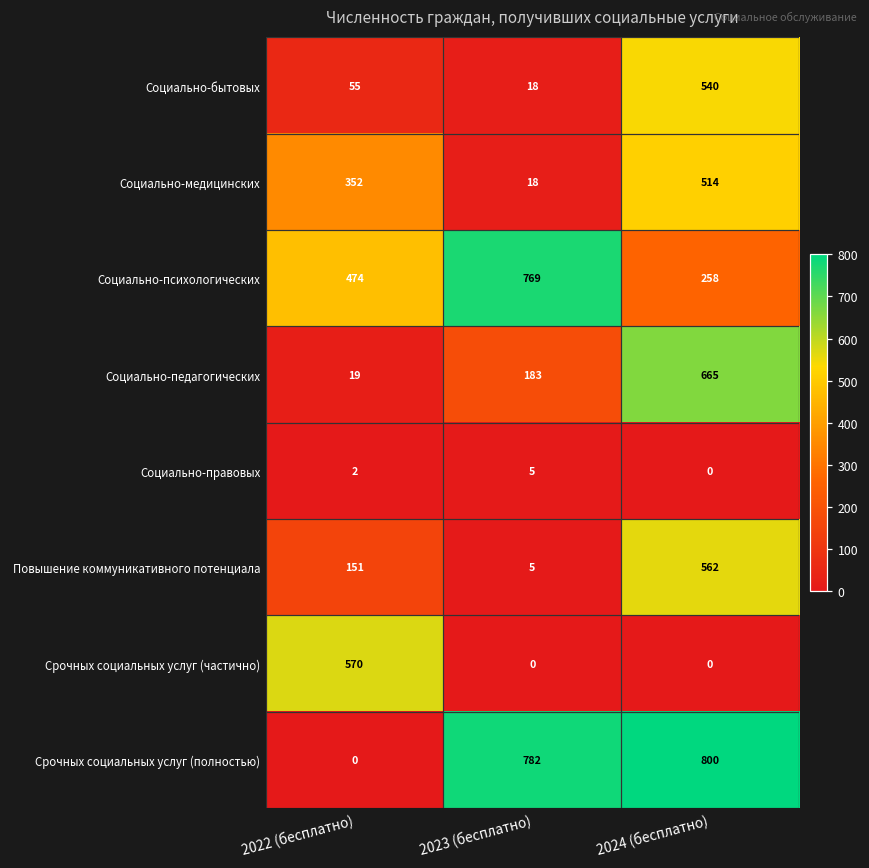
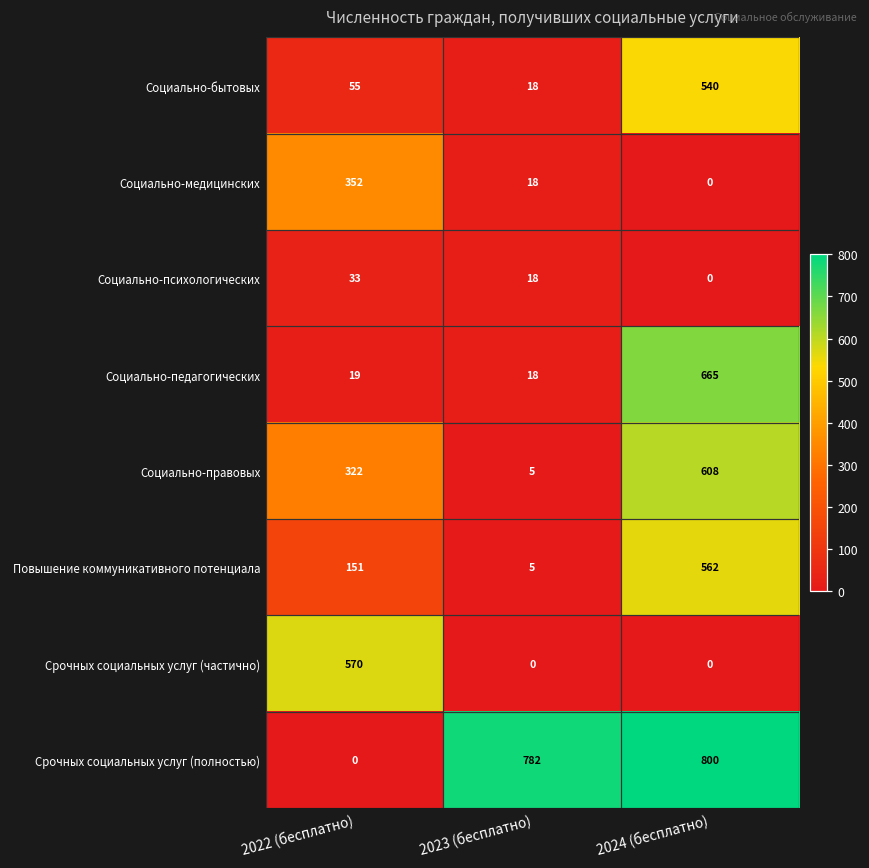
  {
    "Социально-бытовых": {
      "2022 (бесплатно)": 55,
      "2023 (бесплатно)": 18,
      "2024 (бесплатно)": 540
    },
    "Социально-медицинских": {
      "2022 (бесплатно)": 352,
      "2023 (бесплатно)": 18,
-     "2024 (бесплатно)": 514
+     "2024 (бесплатно)": 0
    },
    "Социально-психологических": {
-     "2022 (бесплатно)": 474,
-     "2023 (бесплатно)": 769,
-     "2024 (бесплатно)": 258
+     "2022 (бесплатно)": 33,
+     "2023 (бесплатно)": 18,
+     "2024 (бесплатно)": 0
    },
    "Социально-педагогических": {
      "2022 (бесплатно)": 19,
-     "2023 (бесплатно)": 183,
+     "2023 (бесплатно)": 18,
      "2024 (бесплатно)": 665
    },
    "Социально-правовых": {
-     "2022 (бесплатно)": 2,
+     "2022 (бесплатно)": 322,
      "2023 (бесплатно)": 5,
-     "2024 (бесплатно)": 0
+     "2024 (бесплатно)": 608
    },
    "Повышение коммуникативного потенциала": {
      "2022 (бесплатно)": 151,
      "2023 (бесплатно)": 5,
      "2024 (бесплатно)": 562
    },
    "Срочных социальных услуг (частично)": {
      "2022 (бесплатно)": 570,
      "2023 (бесплатно)": 0,
      "2024 (бесплатно)": 0
    },
    "Срочных социальных услуг (полностью)": {
      "2022 (бесплатно)": 0,
      "2023 (бесплатно)": 782,
      "2024 (бесплатно)": 800
    }
  }
